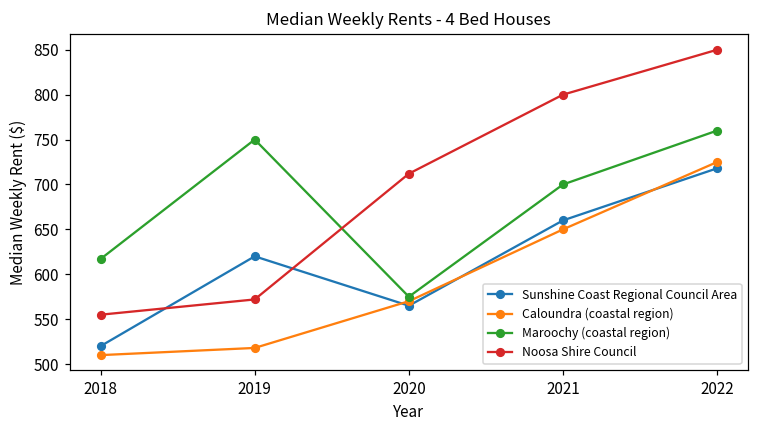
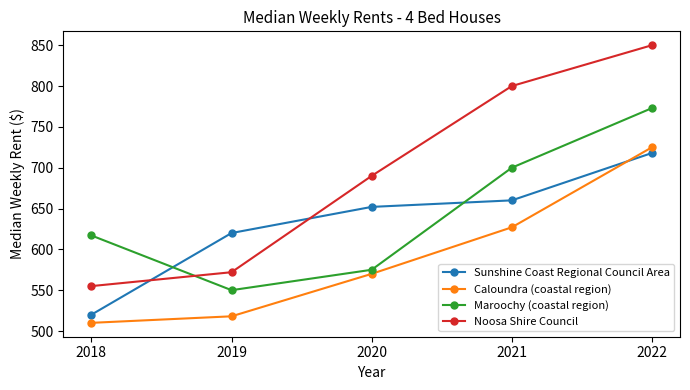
  {
    "Sunshine Coast Regional Council Area": {
      "2018": 520,
      "2019": 620,
-     "2020": 570,
+     "2020": 650,
      "2021": 660,
      "2022": 720
    },
    "Caloundra (coastal region)": {
      "2018": 510,
      "2019": 520,
      "2020": 570,
-     "2021": 650,
+     "2021": 630,
      "2022": 730
    },
    "Maroochy (coastal region)": {
      "2018": 620,
-     "2019": 750,
+     "2019": 550,
      "2020": 580,
      "2021": 700,
-     "2022": 760
+     "2022": 770
    },
    "Noosa Shire Council": {
      "2018": 560,
      "2019": 570,
-     "2020": 710,
+     "2020": 690,
      "2021": 800,
      "2022": 850
    }
  }
